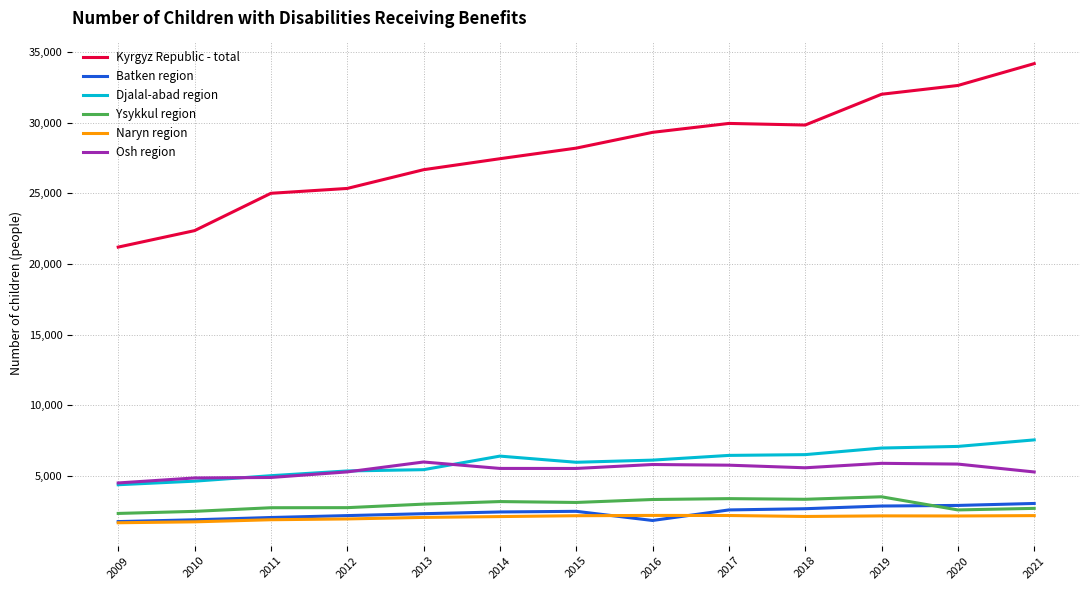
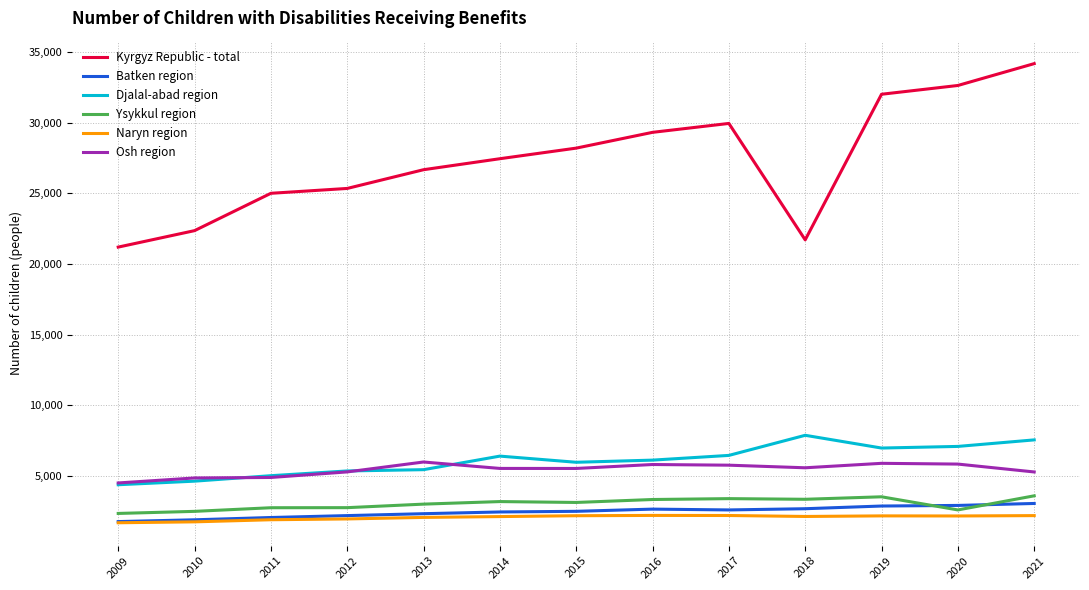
  {
    "Kyrgyz Republic - total": {
      "2009": "21,200",
      "2010": "22,400",
      "2011": "25,000",
      "2012": "25,300",
      "2013": "26,700",
      "2014": "27,500",
      "2015": "28,200",
      "2016": "29,300",
      "2017": "29,900",
-     "2018": "29,800",
+     "2018": "21,700",
      "2019": "32,000",
      "2020": "32,600",
      "2021": "34,200"
    },
    "Batken region": {
      "2012": "2,200",
      "2013": "2,300",
      "2014": "2,400",
      "2015": "2,500",
-     "2016": "1,800",
+     "2016": "2,600",
      "2017": "2,600",
      "2018": "2,700",
      "2019": "2,900",
      "2020": "2,900",
      "2021": "3,000"
    },
    "Djalal-abad region": {
      "2010": "4,600",
      "2013": "5,400",
      "2014": "6,400",
      "2015": "6,000",
      "2016": "6,100",
      "2017": "6,500",
-     "2018": "6,500",
+     "2018": "7,900",
      "2019": "7,000",
      "2020": "7,100",
      "2021": "7,500"
    },
    "Ysykkul region": {
      "2009": "2,300",
      "2010": "2,500",
      "2011": "2,700",
      "2012": "2,800",
      "2013": "3,000",
      "2014": "3,200",
      "2015": "3,100",
      "2016": "3,300",
      "2017": "3,400",
      "2018": "3,300",
      "2019": "3,500",
      "2020": "2,600",
-     "2021": "2,700"
+     "2021": "3,600"
    },
    "Naryn region": {
      "2012": "2,000",
      "2013": "2,100",
      "2014": "2,100",
      "2015": "2,200",
      "2016": "2,200",
      "2017": "2,200",
      "2018": "2,100",
      "2019": "2,200",
      "2020": "2,200",
      "2021": "2,200"
    },
    "Osh region": {
      "2010": "4,900",
      "2013": "6,000",
      "2014": "5,500",
      "2015": "5,500",
      "2016": "5,800",
      "2017": "5,800",
      "2018": "5,600",
      "2019": "5,900",
      "2020": "5,800",
      "2021": "5,300"
    }
  }
